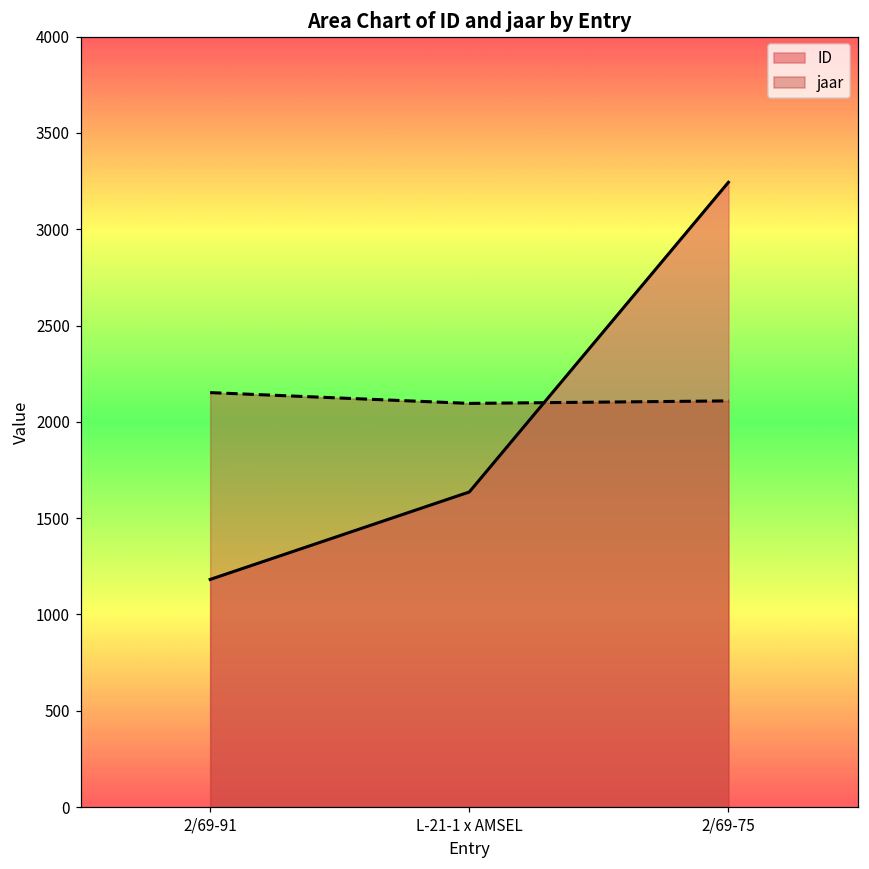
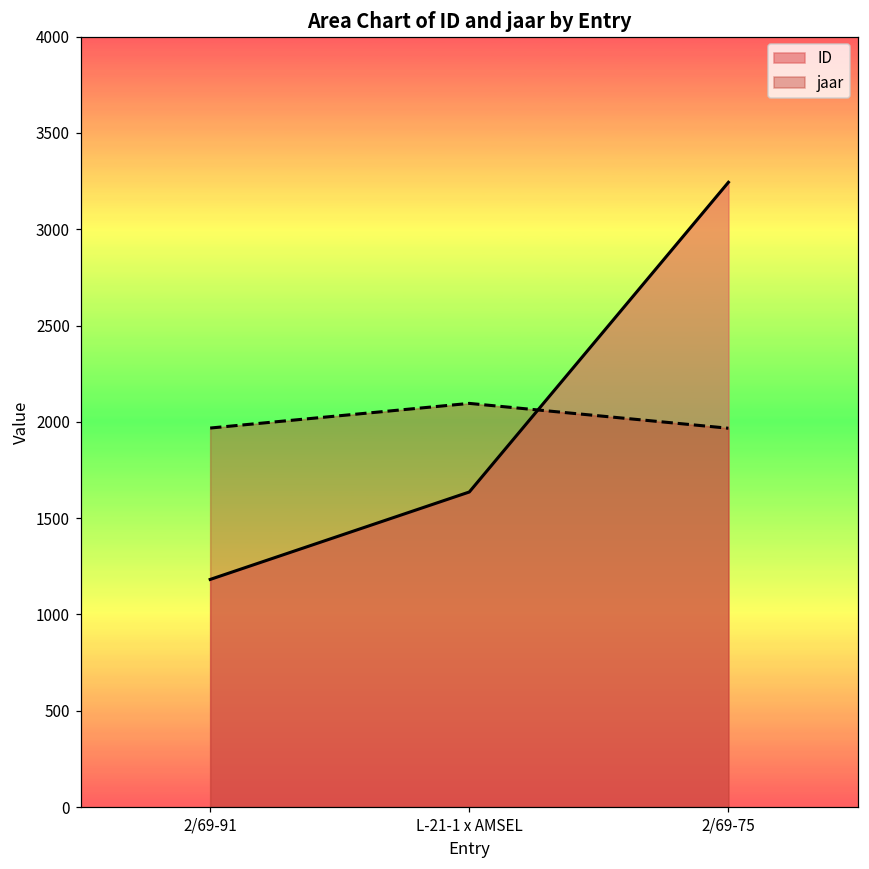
  {
    "ID": {
      "2/69-91": 1180,
      "L-21-1 x AMSEL": 1640,
      "2/69-75": 3240
    },
    "jaar": {
-     "2/69-91": 2150,
+     "2/69-91": 1970,
      "L-21-1 x AMSEL": 2100,
-     "2/69-75": 2110
+     "2/69-75": 1970
    }
  }
